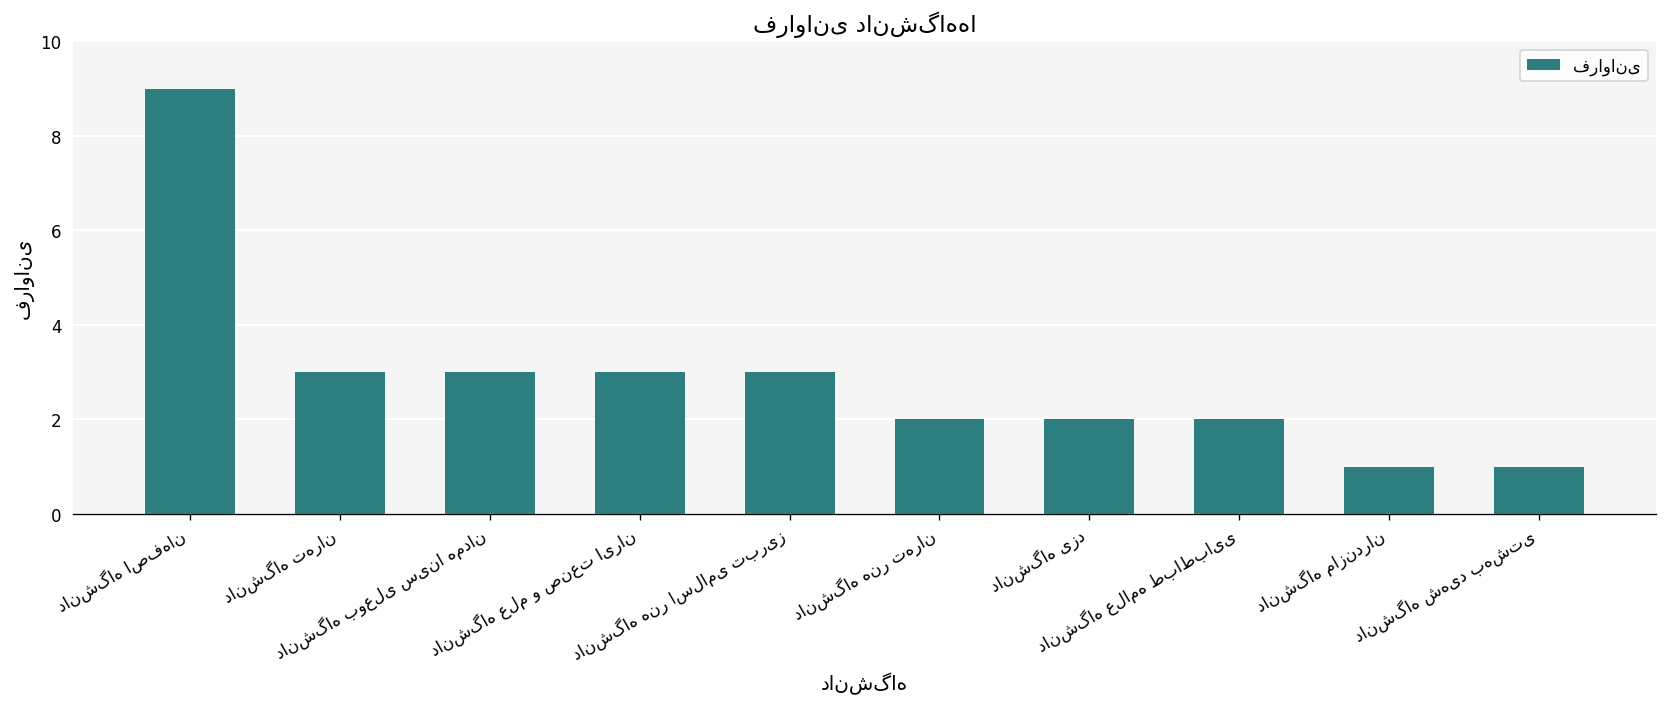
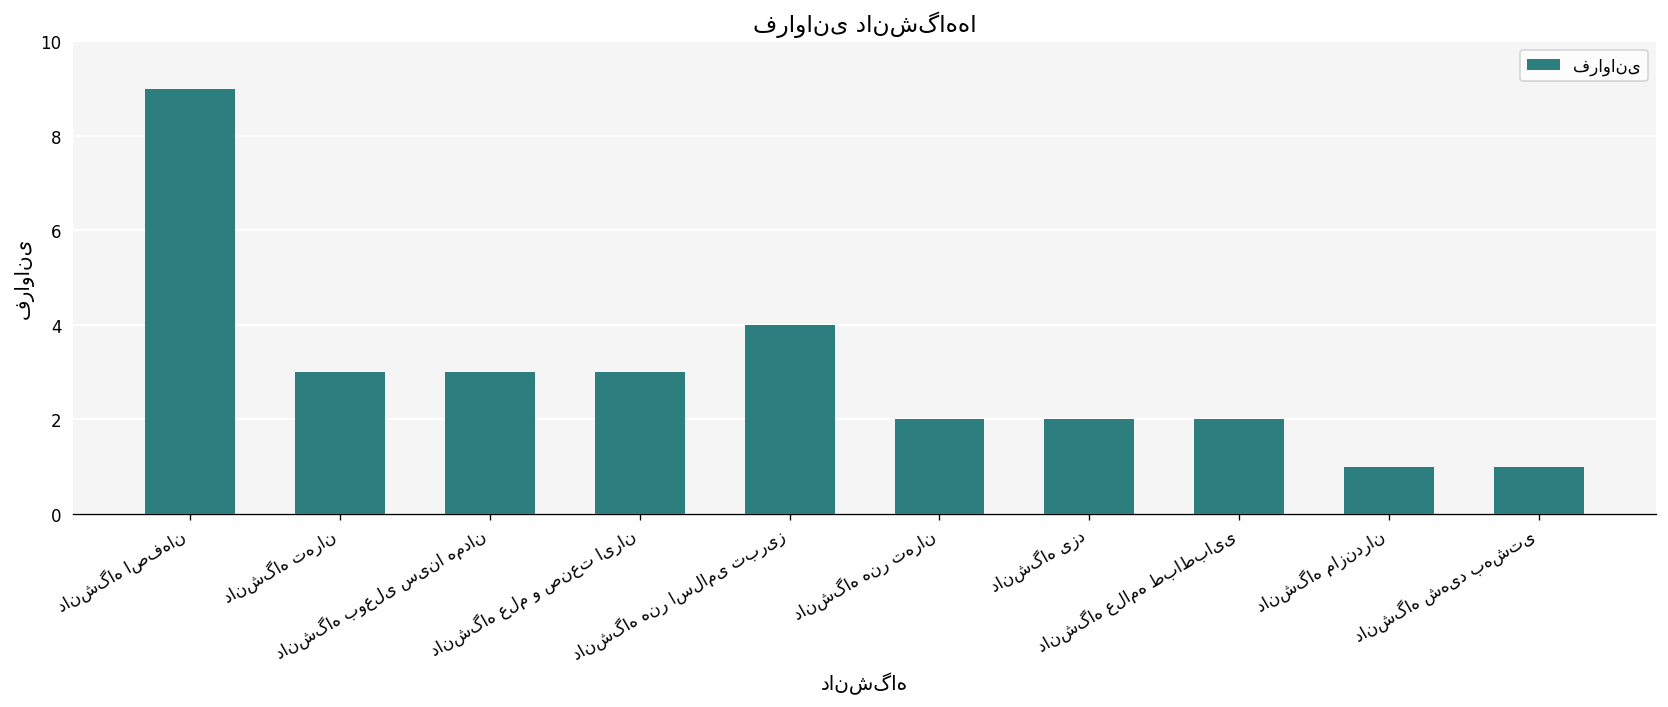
  {
    "دانشگاه اصفهان": 9,
    "دانشگاه تهران": 3,
    "دانشگاه بوعلی سینا همدان": 3,
    "دانشگاه علم و صنعت ایران": 3,
-   "دانشگاه هنر اسلامی تبریز": 3,
+   "دانشگاه هنر اسلامی تبریز": 4,
    "دانشگاه هنر تهران": 2,
    "دانشگاه یزد": 2,
    "دانشگاه علامه طباطبایی": 2,
    "دانشگاه مازندران": 1,
    "دانشگاه شهید بهشتی": 1
  }
